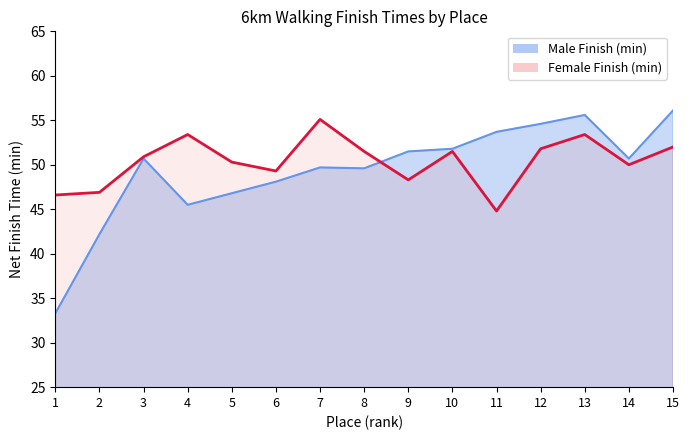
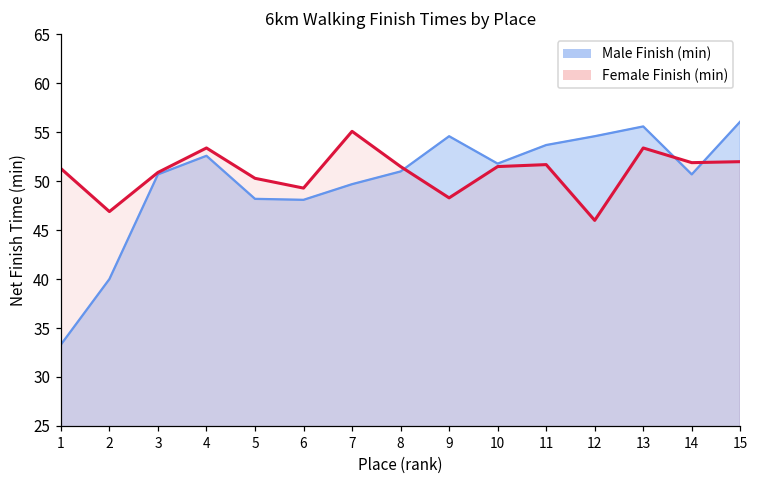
  {
    "Male Finish (min)": {
      "1": 33,
-     "2": 42,
-     "4": 46,
-     "5": 47,
+     "2": 40,
+     "4": 53,
+     "5": 48,
      "6": 48,
      "7": 50,
-     "8": 50,
-     "9": 52,
+     "8": 51,
+     "9": 55,
      "10": 52,
      "11": 54,
      "12": 55,
      "13": 56,
      "14": 51,
      "15": 56
    },
    "Female Finish (min)": {
-     "1": 47,
+     "1": 51,
      "2": 47,
      "4": 53,
      "5": 50,
      "6": 49,
      "7": 55,
      "8": 52,
      "9": 48,
      "10": 52,
-     "11": 45,
-     "12": 52,
+     "11": 52,
+     "12": 46,
      "13": 53,
-     "14": 50,
+     "14": 52,
      "15": 52
    }
  }
